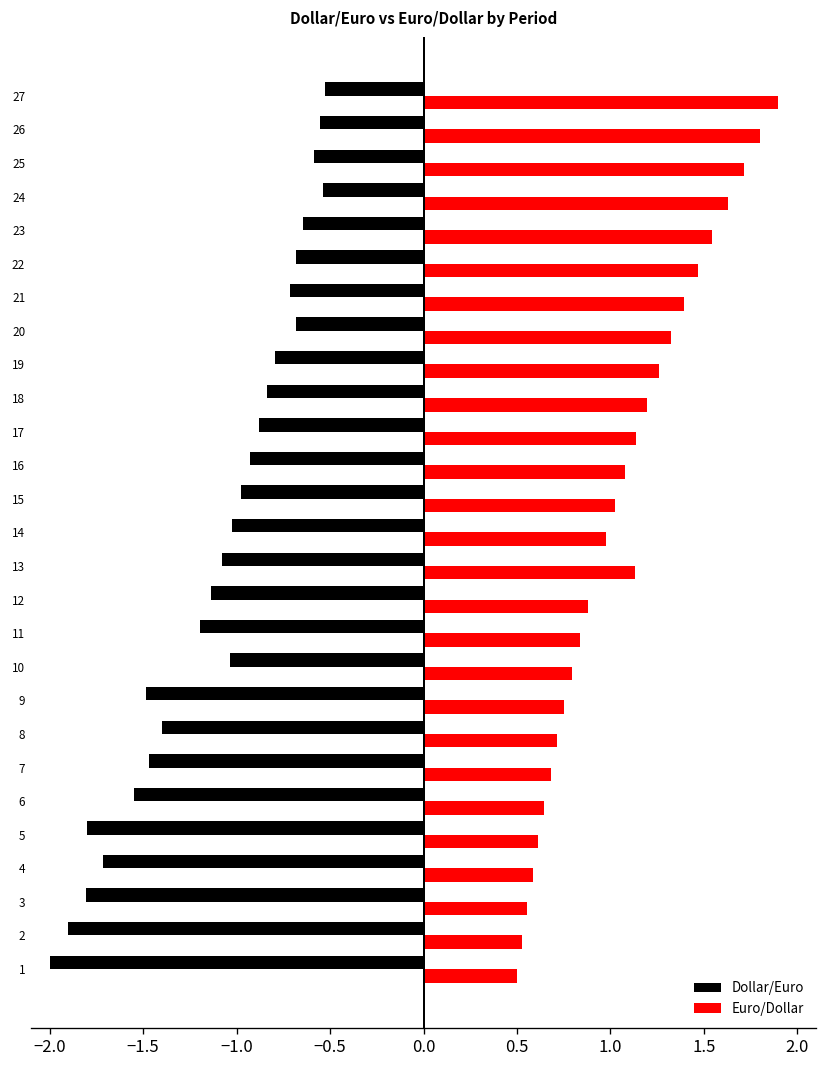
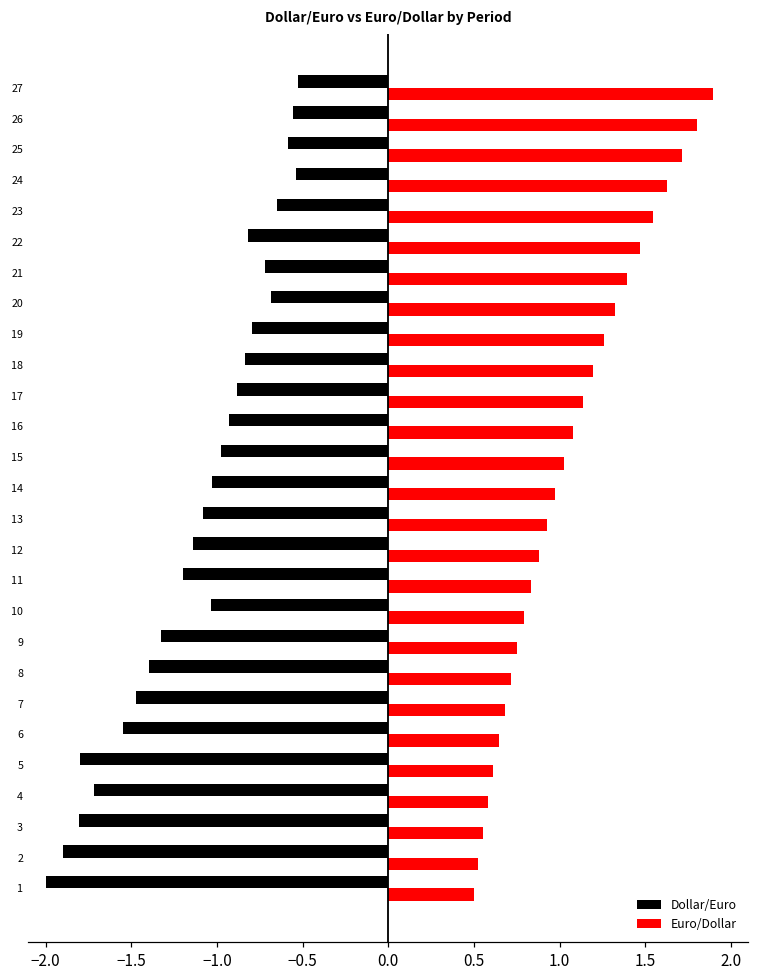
  {
    "Dollar/Euro": {
      "27": -0.53,
      "26": -0.55,
      "25": -0.58,
      "24": -0.54,
      "23": -0.65,
-     "22": -0.68,
+     "22": -0.82,
      "21": -0.72,
      "20": -0.68,
      "19": -0.79,
      "18": -0.84,
      "17": -0.88,
      "16": -0.93,
      "15": -0.98,
      "14": -1.03,
      "13": -1.08,
      "12": -1.14,
      "11": -1.20,
      "10": -1.04,
-     "9": -1.48,
+     "9": -1.33,
      "8": -1.40,
      "7": -1.47,
      "6": -1.55,
      "5": -1.80,
      "4": -1.71,
      "3": -1.81,
      "2": -1.90,
      "1": -2.00
    },
    "Euro/Dollar": {
      "27": 1.90,
      "26": 1.80,
      "25": 1.71,
      "24": 1.63,
      "23": 1.55,
      "22": 1.47,
      "21": 1.39,
      "20": 1.33,
      "19": 1.26,
      "18": 1.20,
      "17": 1.14,
      "16": 1.08,
      "15": 1.03,
      "14": 0.97,
-     "13": 1.13,
+     "13": 0.93,
      "12": 0.88,
      "11": 0.84,
      "10": 0.79,
      "9": 0.75,
      "8": 0.72,
      "7": 0.68,
      "6": 0.65,
      "5": 0.61,
      "4": 0.58,
      "3": 0.55,
      "2": 0.53,
      "1": 0.50
    }
  }
